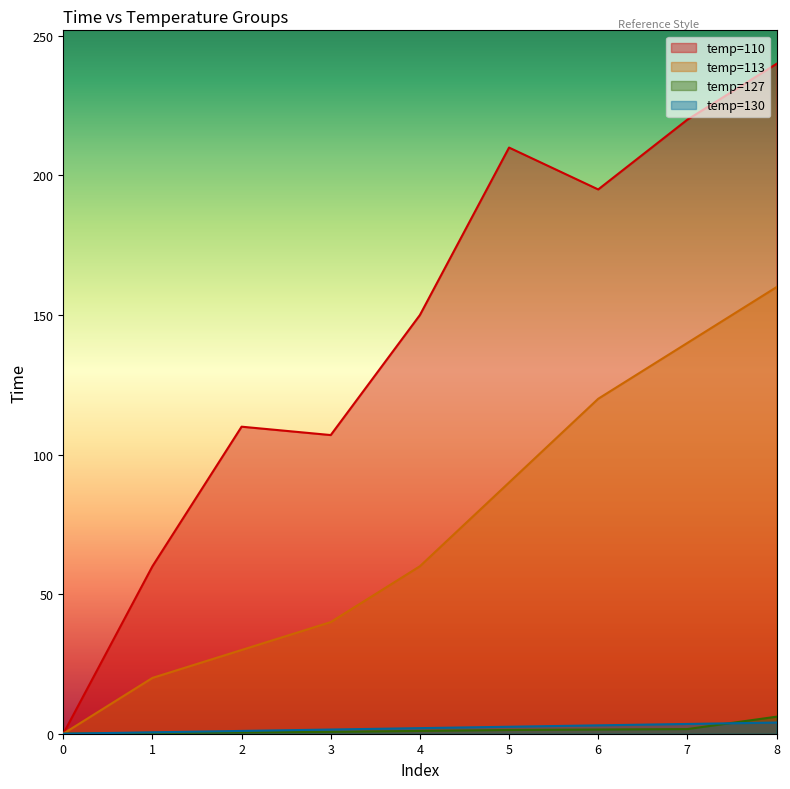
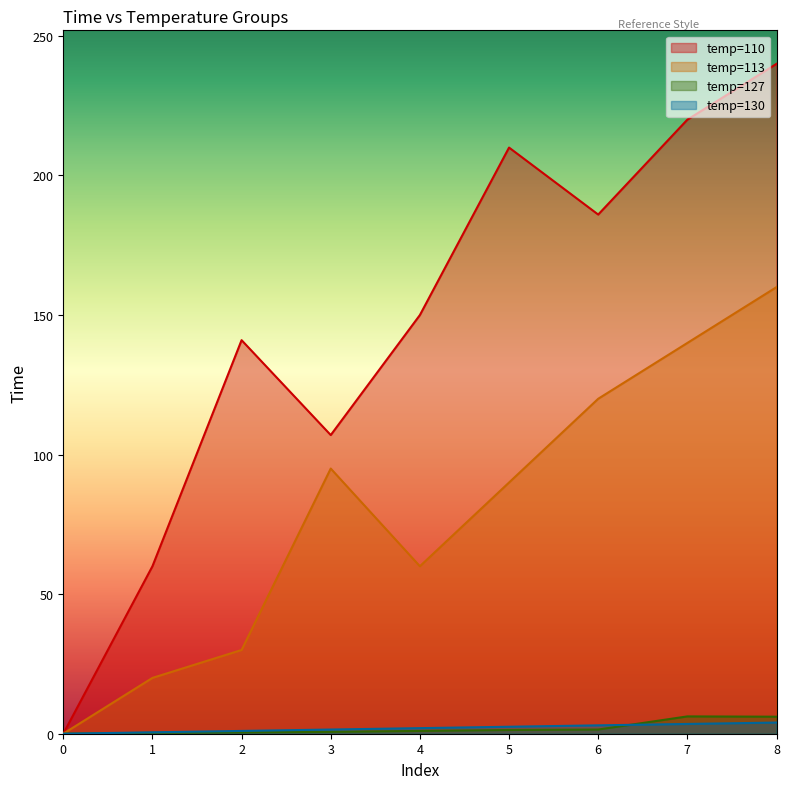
  {
    "temp=110": {
      "1": 60,
-     "2": 110,
+     "2": 141,
      "3": 107,
      "4": 150,
      "5": 210,
-     "6": 195,
+     "6": 186,
      "7": 220,
      "8": 240
    },
    "temp=113": {
      "1": 20,
      "2": 30,
-     "3": 40,
+     "3": 95,
      "4": 60,
      "5": 90,
      "6": 120,
      "7": 140,
      "8": 160
    },
    "temp=127": {
      "4": 1,
      "5": 1,
      "6": 2,
-     "7": 2,
+     "7": 6,
      "8": 6
    },
    "temp=130": {
      "4": 2,
      "5": 3,
      "6": 3,
      "7": 4,
      "8": 4
    }
  }
